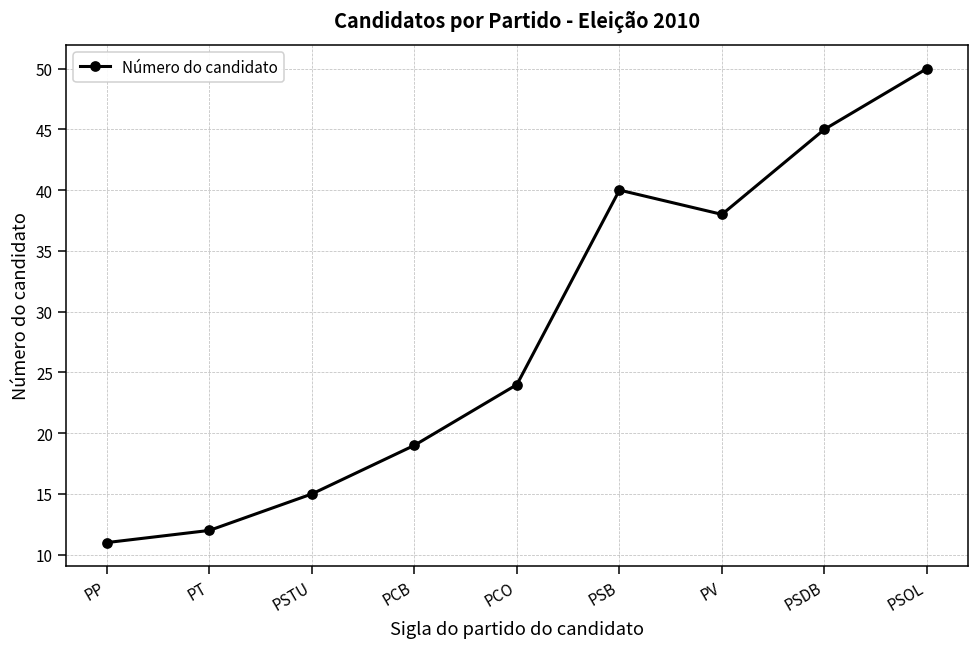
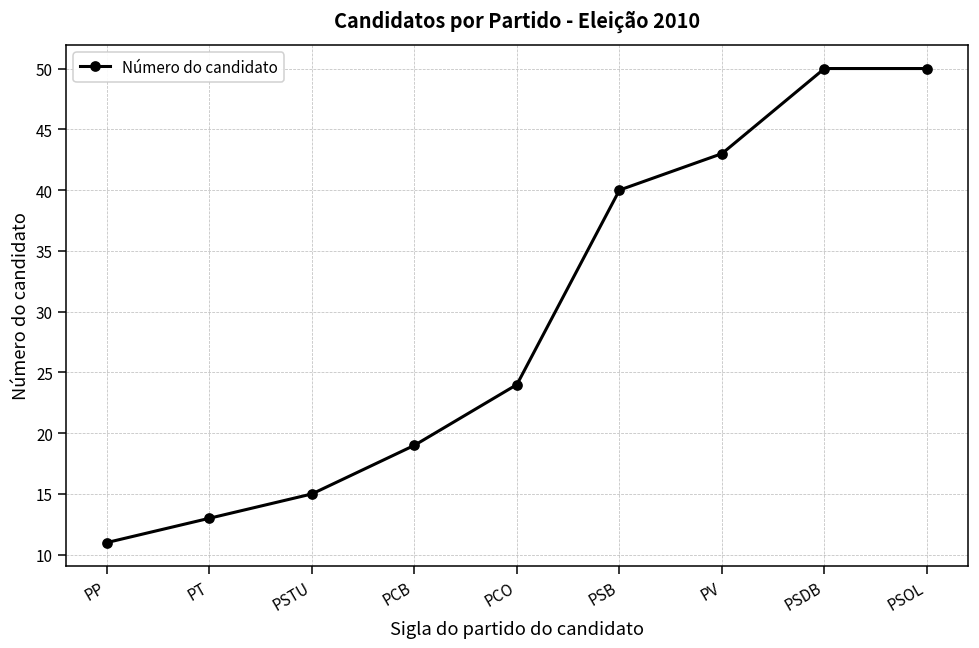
  {
    "PP": 11,
-   "PT": 12,
+   "PT": 13,
    "PSTU": 15,
    "PCB": 19,
    "PCO": 24,
    "PSB": 40,
-   "PV": 38,
-   "PSDB": 45,
+   "PV": 43,
+   "PSDB": 50,
    "PSOL": 50
  }
